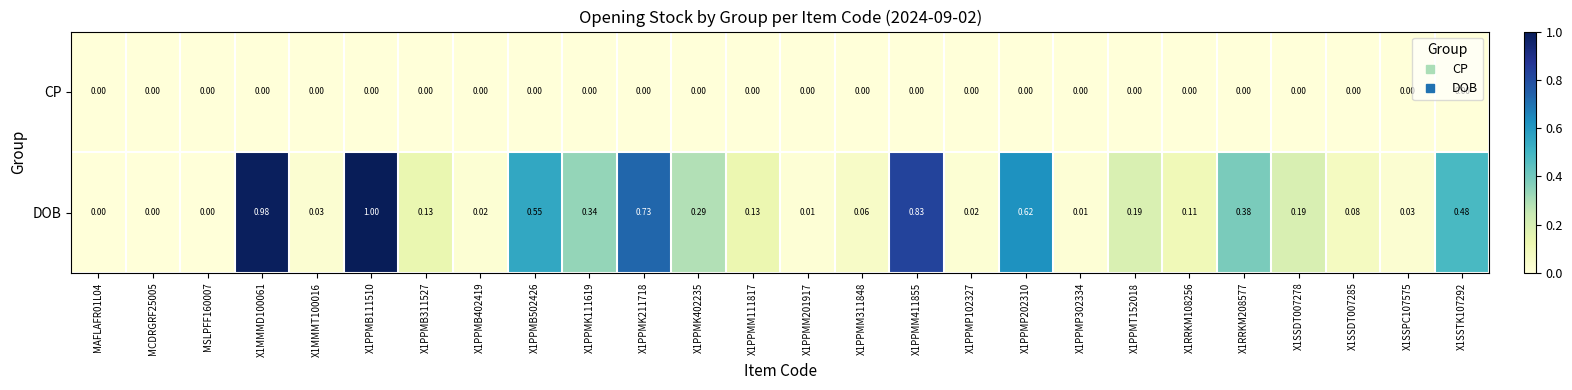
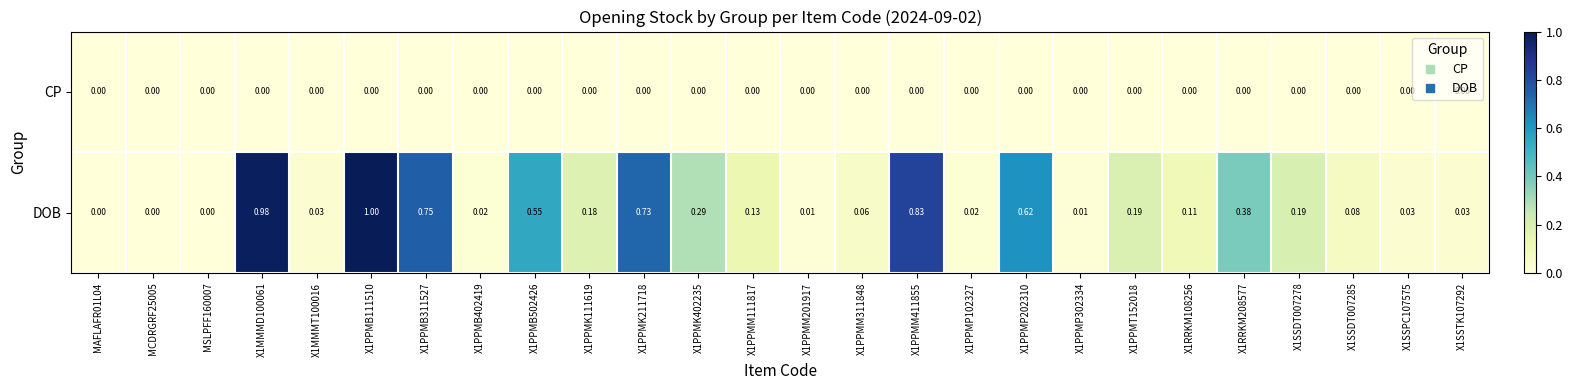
  {
    "CP": {
      "MAFLAFR01L04": 0.00,
      "MCDRGRF25005": 0.00,
      "MSLPFF160007": 0.00,
      "X1MMMD100061": 0.00,
      "X1MMMT100016": 0.00,
      "X1PPMB111510": 0.00,
      "X1PPMB311527": 0.00,
      "X1PPMB402419": 0.00,
      "X1PPMB502426": 0.00,
      "X1PPMK111619": 0.00,
      "X1PPMK211718": 0.00,
      "X1PPMK402235": 0.00,
      "X1PPMM111817": 0.00,
      "X1PPMM201917": 0.00,
      "X1PPMM311848": 0.00,
      "X1PPMM411855": 0.00,
      "X1PPMP102327": 0.00,
      "X1PPMP202310": 0.00,
      "X1PPMP302334": 0.00,
      "X1PPMT152018": 0.00,
      "X1RRKM108256": 0.00,
      "X1RRKM208577": 0.00,
      "X1SSDT007278": 0.00,
      "X1SSDT007285": 0.00
    },
    "DOB": {
      "MAFLAFR01L04": 0.00,
      "MCDRGRF25005": 0.00,
      "MSLPFF160007": 0.00,
      "X1MMMD100061": 0.98,
      "X1MMMT100016": 0.03,
      "X1PPMB111510": 1.00,
-     "X1PPMB311527": 0.13,
+     "X1PPMB311527": 0.75,
      "X1PPMB402419": 0.02,
      "X1PPMB502426": 0.55,
-     "X1PPMK111619": 0.34,
+     "X1PPMK111619": 0.18,
      "X1PPMK211718": 0.73,
      "X1PPMK402235": 0.29,
      "X1PPMM111817": 0.13,
      "X1PPMM201917": 0.01,
      "X1PPMM311848": 0.06,
      "X1PPMM411855": 0.83,
      "X1PPMP102327": 0.02,
      "X1PPMP202310": 0.62,
      "X1PPMP302334": 0.01,
      "X1PPMT152018": 0.19,
      "X1RRKM108256": 0.11,
      "X1RRKM208577": 0.38,
      "X1SSDT007278": 0.19,
      "X1SSDT007285": 0.08,
      "X1SSPC107575": 0.03,
-     "X1SSTK107292": 0.48
+     "X1SSTK107292": 0.03
    }
  }
